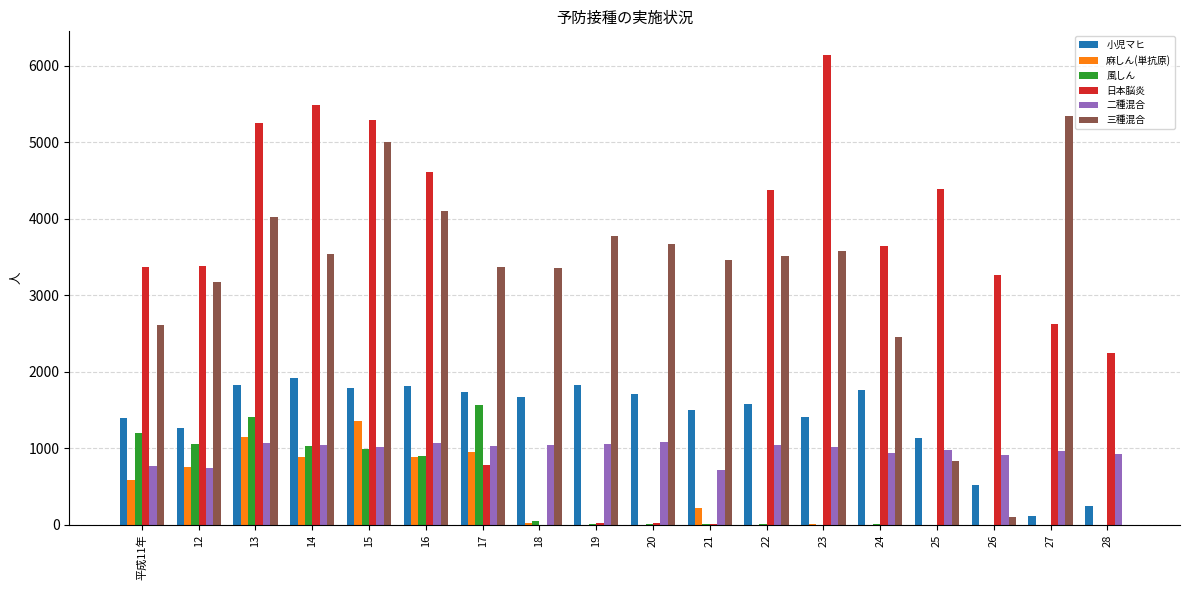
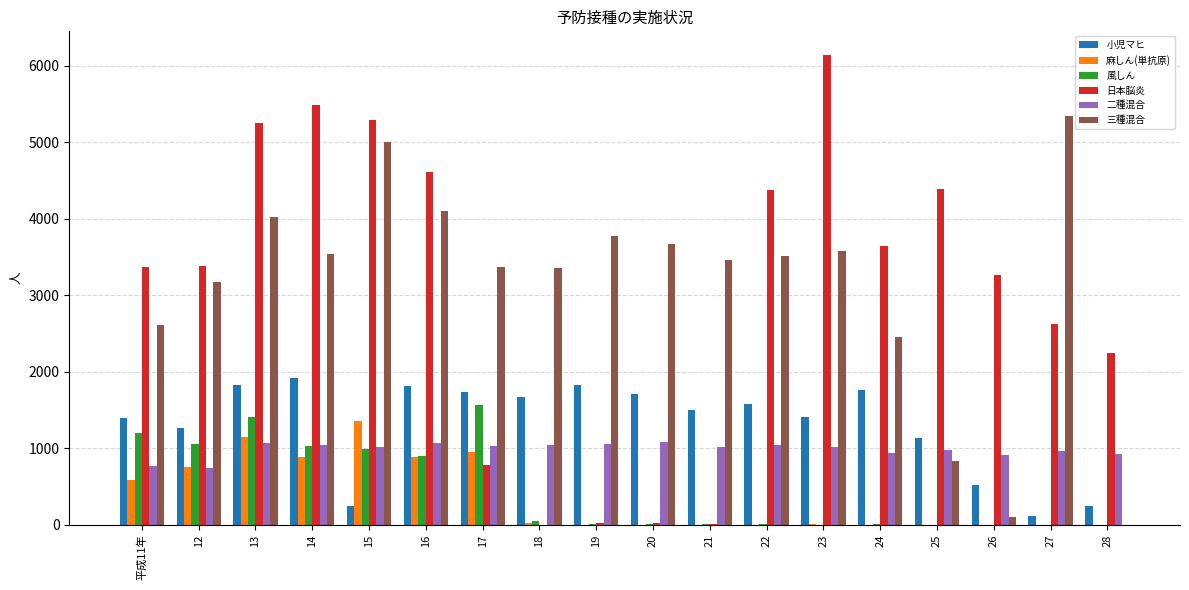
  {
    "小児マヒ": {
      "平成11年": 1400,
      "12": 1300,
      "13": 1800,
      "14": 1900,
-     "15": 1800,
+     "15": 200,
      "16": 1800,
      "17": 1700,
      "18": 1700,
      "19": 1800,
      "20": 1700,
      "21": 1500,
      "22": 1600,
      "23": 1400,
      "24": 1800,
      "25": 1100,
      "26": 500,
      "27": 100,
      "28": 200
    },
    "麻しん(単抗原)": {
      "平成11年": 600,
      "12": 800,
      "13": 1100,
      "14": 900,
      "15": 1400,
      "16": 900,
      "17": 900,
      "19": 0,
      "20": 0,
-     "21": 200,
+     "21": 0,
      "24": 0,
      "25": 0,
      "26": 0,
      "27": 0,
      "28": 0
    },
    "風しん": {
      "平成11年": 1200,
      "12": 1000,
      "13": 1400,
      "14": 1000,
      "15": 1000,
      "16": 900,
      "17": 1600,
      "18": 0,
      "25": 0,
      "26": 0,
      "27": 0,
      "28": 0
    },
    "日本脳炎": {
      "平成11年": 3400,
      "12": 3400,
      "13": 5200,
      "14": 5500,
      "15": 5300,
      "16": 4600,
      "17": 800,
      "18": 0,
      "22": 4400,
      "23": 6100,
      "24": 3600,
      "25": 4400,
      "26": 3300,
      "27": 2600,
      "28": 2200
    },
    "二種混合": {
      "平成11年": 800,
      "12": 700,
      "13": 1100,
      "14": 1000,
      "15": 1000,
      "16": 1100,
      "17": 1000,
      "18": 1000,
      "19": 1100,
      "20": 1100,
-     "21": 700,
+     "21": 1000,
      "22": 1000,
      "23": 1000,
      "24": 900,
      "25": 1000,
      "26": 900,
      "27": 1000,
      "28": 900
    },
    "三種混合": {
      "平成11年": 2600,
      "12": 3200,
      "13": 4000,
      "14": 3500,
      "15": 5000,
      "16": 4100,
      "17": 3400,
      "18": 3400,
      "19": 3800,
      "20": 3700,
      "21": 3500,
      "22": 3500,
      "23": 3600,
      "24": 2400,
      "25": 800,
      "26": 100,
      "27": 5300,
      "28": 0
    }
  }
